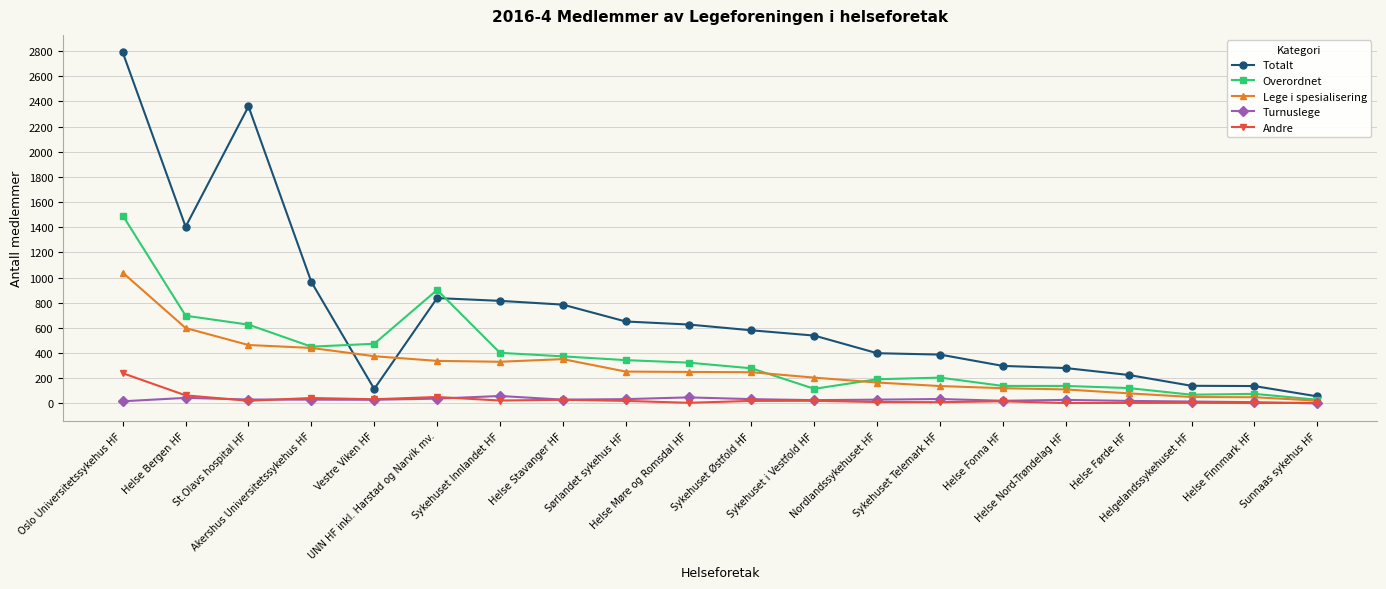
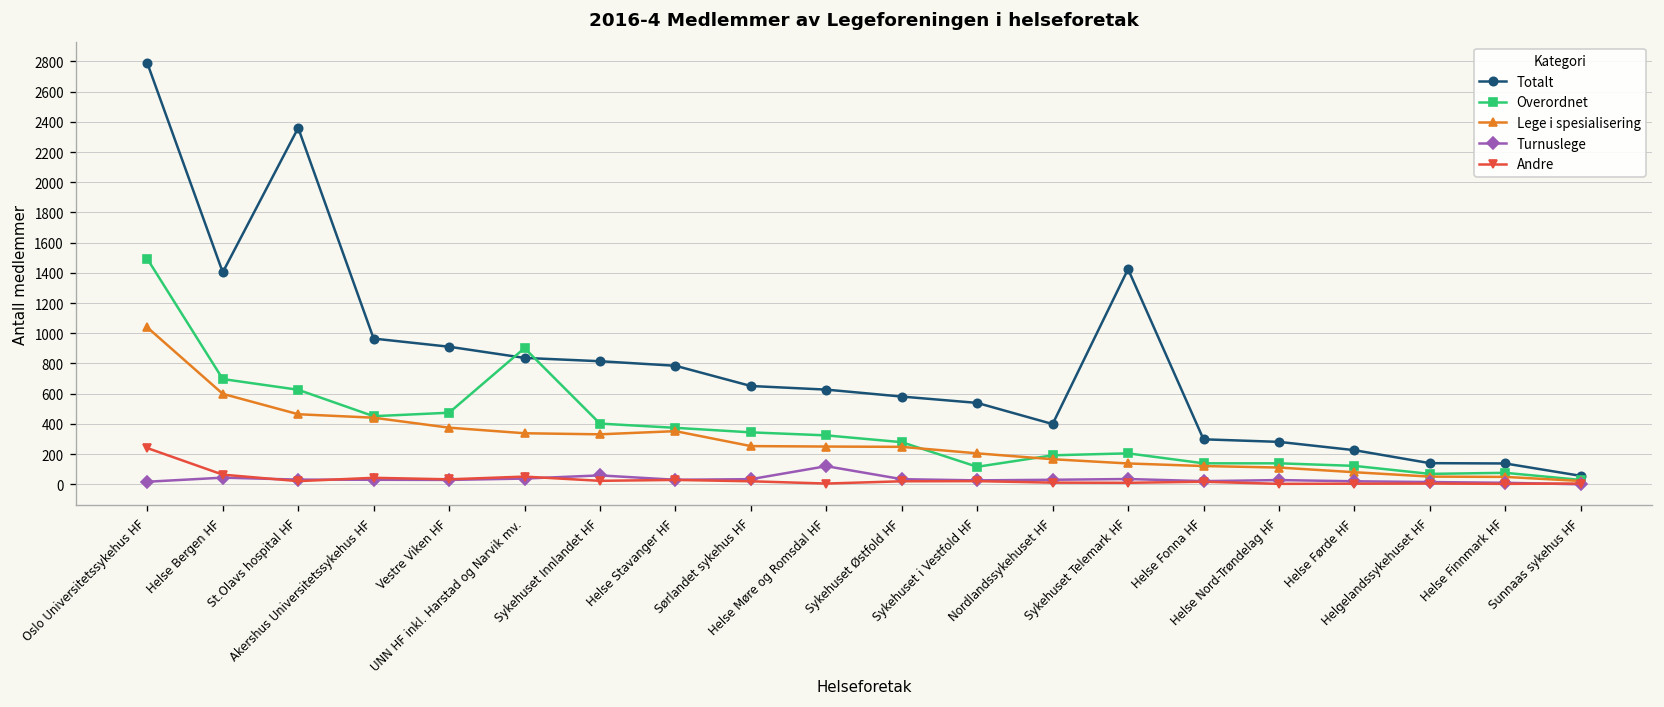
  {
    "Totalt": {
      "Oslo Universitetssykehus HF": 2790,
      "Helse Bergen HF": 1400,
      "St.Olavs hospital HF": 2360,
      "Akershus Universitetssykehus HF": 970,
-     "Vestre Viken HF": 120,
+     "Vestre Viken HF": 910,
      "UNN HF inkl. Harstad og Narvik mv.": 840,
      "Sykehuset Innlandet HF": 820,
      "Helse Stavanger HF": 790,
      "Sørlandet sykehus HF": 650,
      "Helse Møre og Romsdal HF": 630,
      "Sykehuset Østfold HF": 580,
      "Sykehuset i Vestfold HF": 540,
      "Nordlandssykehuset HF": 400,
-     "Sykehuset Telemark HF": 390,
+     "Sykehuset Telemark HF": 1430,
      "Helse Fonna HF": 300,
      "Helse Nord-Trøndelag HF": 280,
      "Helse Førde HF": 230,
      "Helgelandssykehuset HF": 140,
      "Helse Finnmark HF": 140,
      "Sunnaas sykehus HF": 60
    },
    "Overordnet": {
      "Oslo Universitetssykehus HF": 1490,
      "Helse Bergen HF": 700,
      "St.Olavs hospital HF": 630,
      "Vestre Viken HF": 470,
      "UNN HF inkl. Harstad og Narvik mv.": 900,
      "Sykehuset Innlandet HF": 400,
      "Helse Stavanger HF": 370,
      "Sørlandet sykehus HF": 340,
      "Helse Møre og Romsdal HF": 320,
      "Sykehuset Østfold HF": 280,
      "Sykehuset i Vestfold HF": 120,
      "Nordlandssykehuset HF": 190,
      "Sykehuset Telemark HF": 210,
      "Helse Nord-Trøndelag HF": 140,
      "Helse Førde HF": 120,
      "Helse Finnmark HF": 80
    },
    "Turnuslege": {
      "Oslo Universitetssykehus HF": 20,
      "Sykehuset Innlandet HF": 60,
-     "Helse Møre og Romsdal HF": 50,
+     "Helse Møre og Romsdal HF": 120,
      "Sykehuset Telemark HF": 40,
      "Helse Nord-Trøndelag HF": 30
    }
  }
